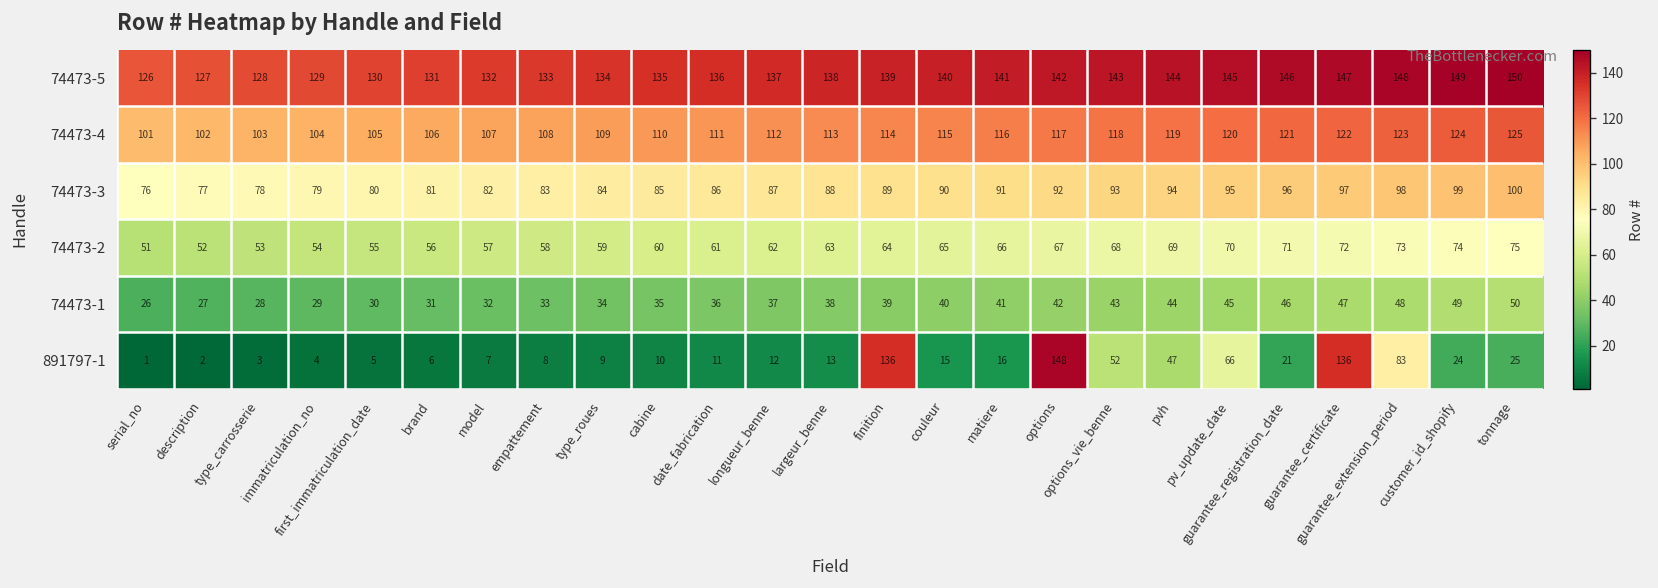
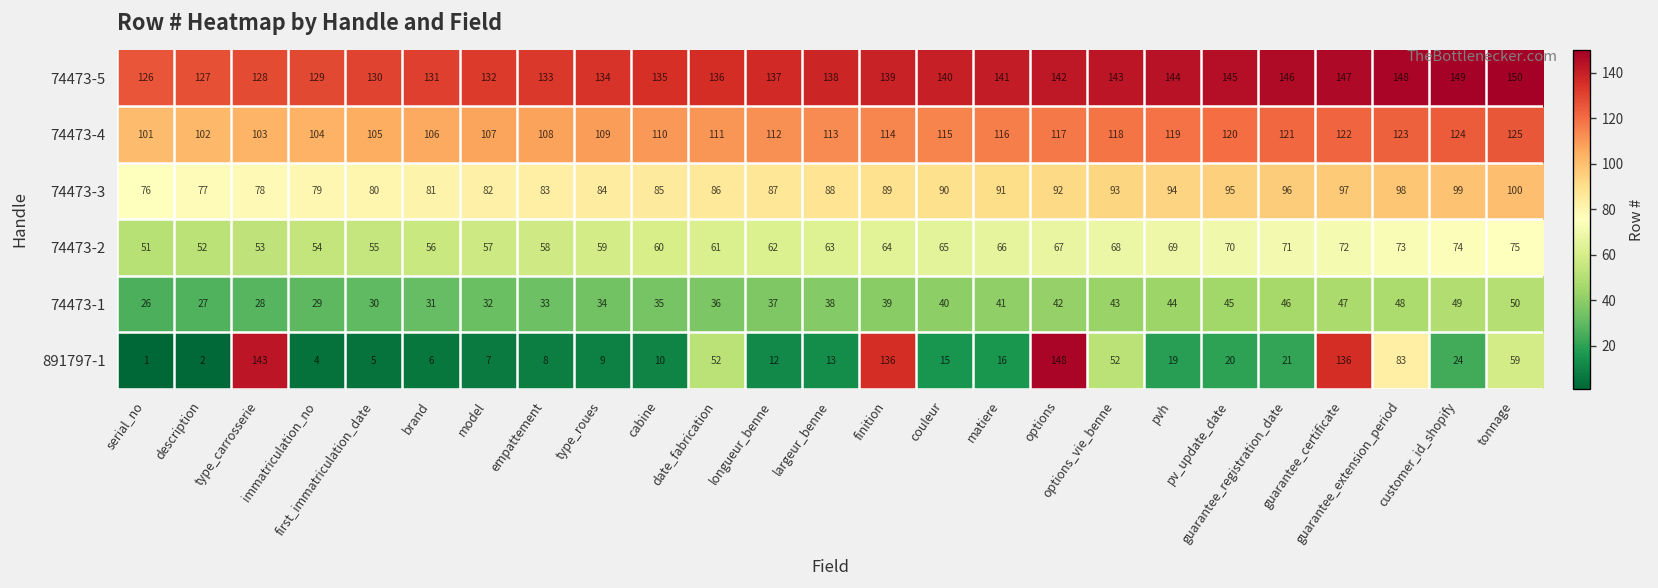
  {
    "74473-5": {
      "serial_no": 126,
      "description": 127,
      "type_carrosserie": 128,
      "immatriculation_no": 129,
      "first_immatriculation_date": 130,
      "brand": 131,
      "model": 132,
      "empattement": 133,
      "type_roues": 134,
      "cabine": 135,
      "date_fabrication": 136,
      "longueur_benne": 137,
      "largeur_benne": 138,
      "finition": 139,
      "couleur": 140,
      "matiere": 141,
      "options": 142,
      "options_vie_benne": 143,
      "pvh": 144,
      "pv_update_date": 145,
      "guarantee_registration_date": 146,
      "guarantee_certificate": 147,
      "guarantee_extension_period": 148,
      "tonnage": 150
    },
    "74473-4": {
      "serial_no": 101,
      "description": 102,
      "type_carrosserie": 103,
      "immatriculation_no": 104,
      "first_immatriculation_date": 105,
      "brand": 106,
      "model": 107,
      "empattement": 108,
      "type_roues": 109,
      "cabine": 110,
      "date_fabrication": 111,
      "longueur_benne": 112,
      "largeur_benne": 113,
      "finition": 114,
      "couleur": 115,
      "matiere": 116,
      "options": 117,
      "options_vie_benne": 118,
      "pvh": 119,
      "pv_update_date": 120,
      "guarantee_registration_date": 121,
      "guarantee_certificate": 122,
      "guarantee_extension_period": 123,
      "customer_id_shopify": 124,
      "tonnage": 125
    },
    "74473-3": {
      "serial_no": 76,
      "description": 77,
      "type_carrosserie": 78,
      "immatriculation_no": 79,
      "first_immatriculation_date": 80,
      "brand": 81,
      "model": 82,
      "empattement": 83,
      "type_roues": 84,
      "cabine": 85,
      "date_fabrication": 86,
      "longueur_benne": 87,
      "largeur_benne": 88,
      "finition": 89,
      "couleur": 90,
      "matiere": 91,
      "options": 92,
      "options_vie_benne": 93,
      "pvh": 94,
      "pv_update_date": 95,
      "guarantee_registration_date": 96,
      "guarantee_certificate": 97,
      "guarantee_extension_period": 98,
      "customer_id_shopify": 99,
      "tonnage": 100
    },
    "74473-2": {
      "serial_no": 51,
      "description": 52,
      "type_carrosserie": 53,
      "immatriculation_no": 54,
      "first_immatriculation_date": 55,
      "brand": 56,
      "model": 57,
      "empattement": 58,
      "type_roues": 59,
      "cabine": 60,
      "date_fabrication": 61,
      "longueur_benne": 62,
      "largeur_benne": 63,
      "finition": 64,
      "couleur": 65,
      "matiere": 66,
      "options": 67,
      "options_vie_benne": 68,
      "pvh": 69,
      "pv_update_date": 70,
      "guarantee_registration_date": 71,
      "guarantee_certificate": 72,
      "guarantee_extension_period": 73,
      "customer_id_shopify": 74,
      "tonnage": 75
    },
    "74473-1": {
      "serial_no": 26,
      "description": 27,
      "type_carrosserie": 28,
      "immatriculation_no": 29,
      "first_immatriculation_date": 30,
      "brand": 31,
      "model": 32,
      "empattement": 33,
      "type_roues": 34,
      "cabine": 35,
      "date_fabrication": 36,
      "longueur_benne": 37,
      "largeur_benne": 38,
      "finition": 39,
      "couleur": 40,
      "matiere": 41,
      "options": 42,
      "options_vie_benne": 43,
      "pvh": 44,
      "pv_update_date": 45,
      "guarantee_registration_date": 46,
      "guarantee_certificate": 47,
      "guarantee_extension_period": 48,
      "customer_id_shopify": 49,
      "tonnage": 50
    },
    "891797-1": {
      "serial_no": 1,
      "description": 2,
-     "type_carrosserie": 3,
+     "type_carrosserie": 143,
      "immatriculation_no": 4,
      "first_immatriculation_date": 5,
      "brand": 6,
      "model": 7,
      "empattement": 8,
      "type_roues": 9,
      "cabine": 10,
-     "date_fabrication": 11,
+     "date_fabrication": 52,
      "longueur_benne": 12,
      "largeur_benne": 13,
      "finition": 136,
      "couleur": 15,
      "matiere": 16,
      "options": 148,
      "options_vie_benne": 52,
-     "pvh": 47,
-     "pv_update_date": 66,
+     "pvh": 19,
+     "pv_update_date": 20,
      "guarantee_registration_date": 21,
      "guarantee_certificate": 136,
      "guarantee_extension_period": 83,
      "customer_id_shopify": 24,
-     "tonnage": 25
+     "tonnage": 59
    }
  }
